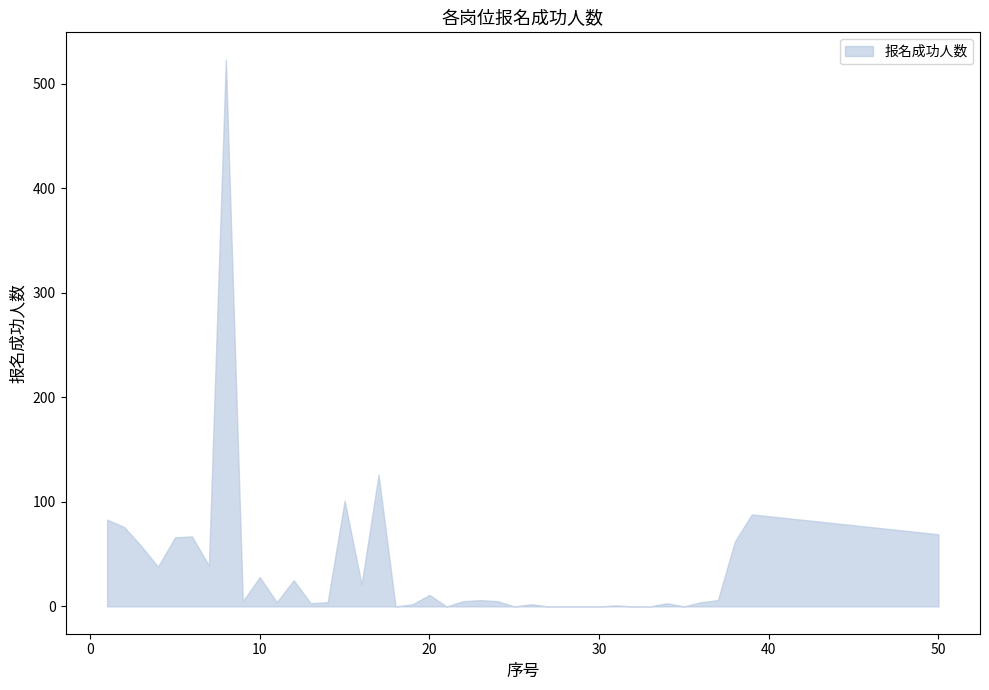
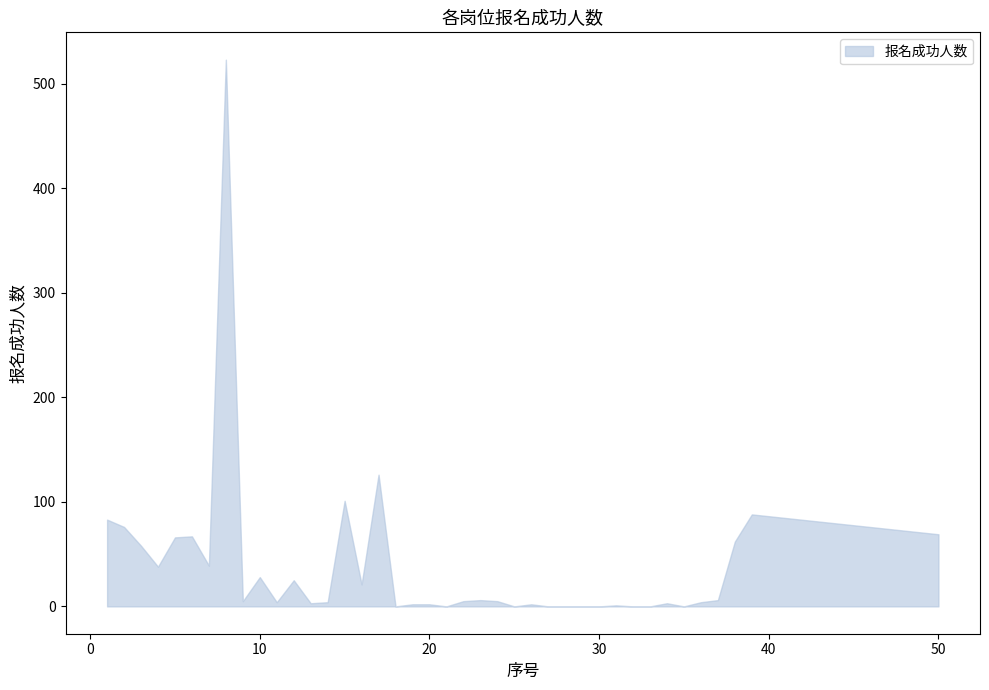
  {
    "10": 28,
-   "20": 11,
+   "20": 2,
    "30": 0,
    "50": 69
  }
